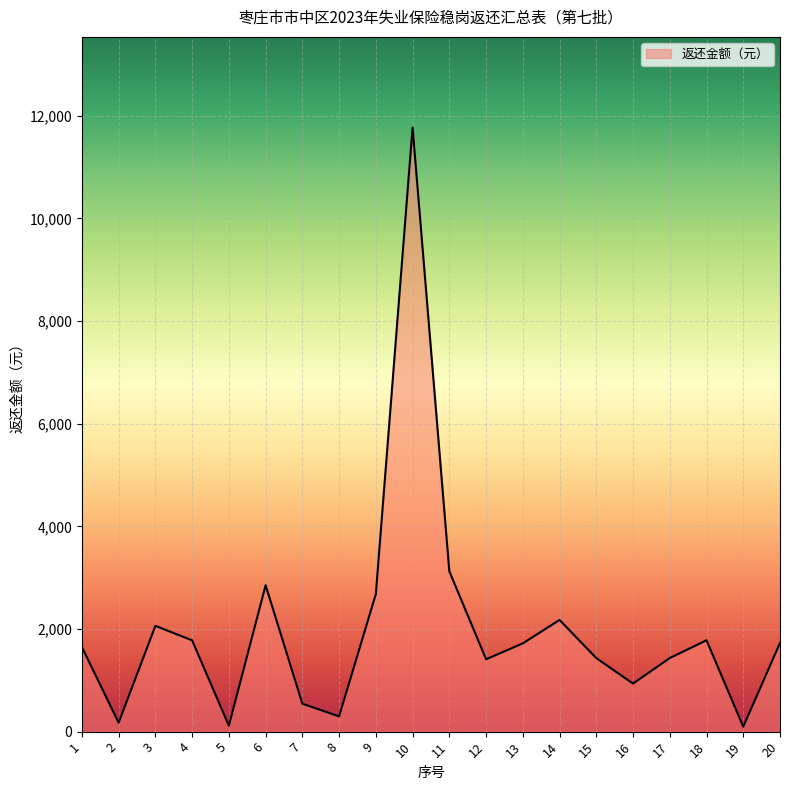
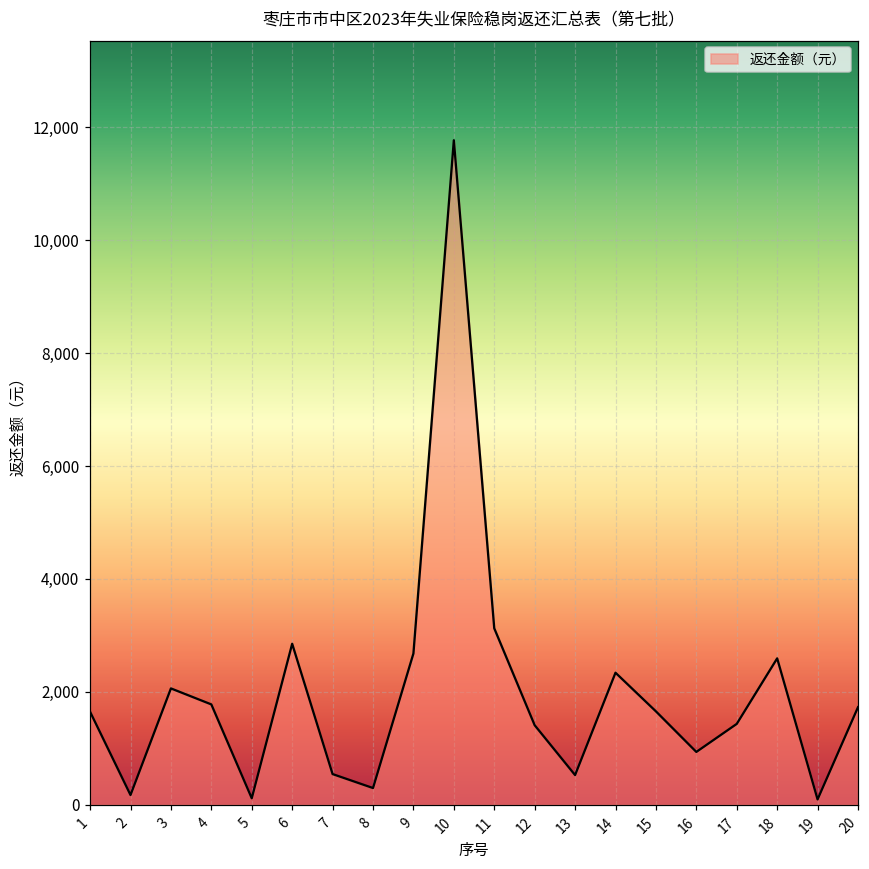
  {
    "1": "1,600",
    "2": "200",
    "3": "2,100",
    "4": "1,800",
    "5": "100",
    "6": "2,900",
    "7": "500",
    "8": "300",
    "9": "2,700",
    "10": "11,800",
    "11": "3,100",
    "12": "1,400",
-   "13": "1,700",
-   "14": "2,200",
-   "15": "1,400",
+   "13": "500",
+   "14": "2,300",
+   "15": "1,700",
    "16": "900",
    "17": "1,400",
-   "18": "1,800",
+   "18": "2,600",
    "19": "100",
    "20": "1,700"
  }
